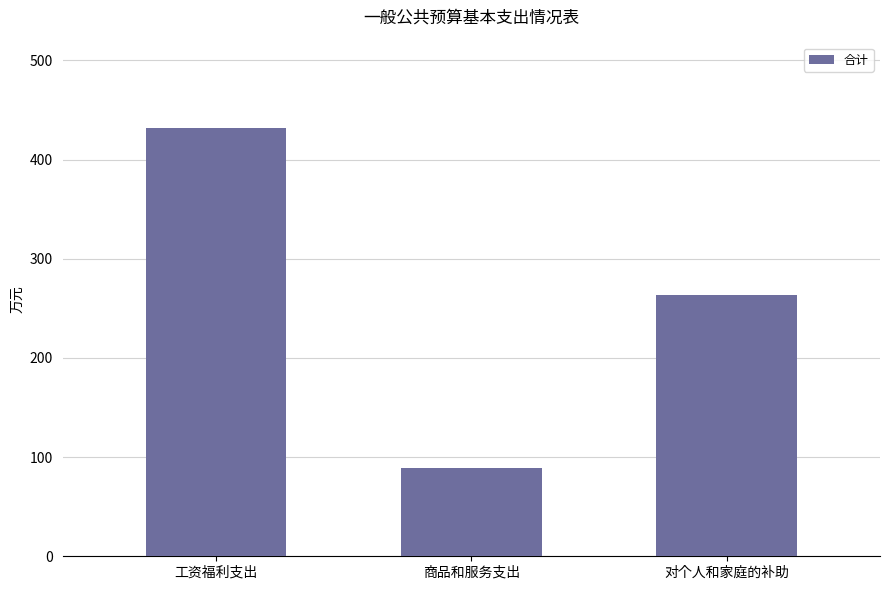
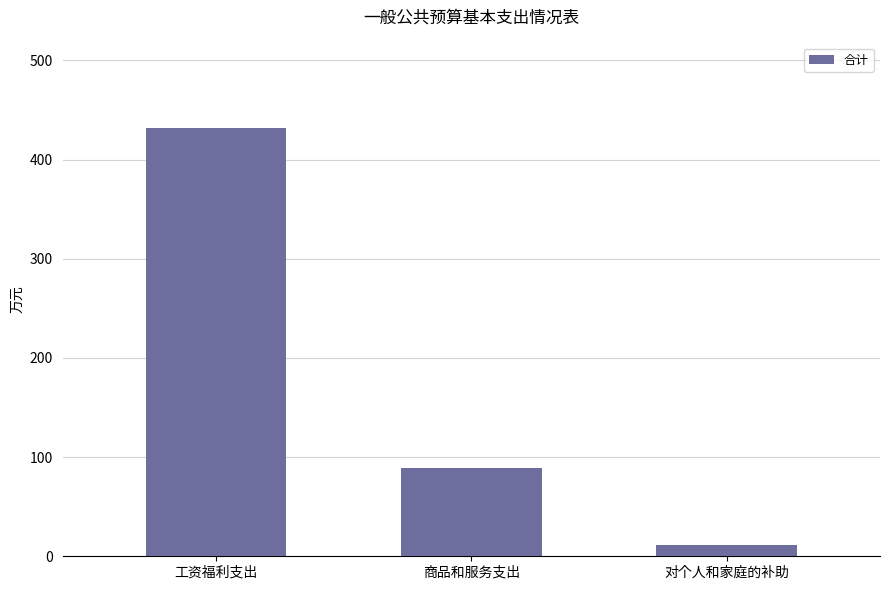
  {
    "工资福利支出": 430,
    "商品和服务支出": 90,
-   "对个人和家庭的补助": 260
+   "对个人和家庭的补助": 10
  }
